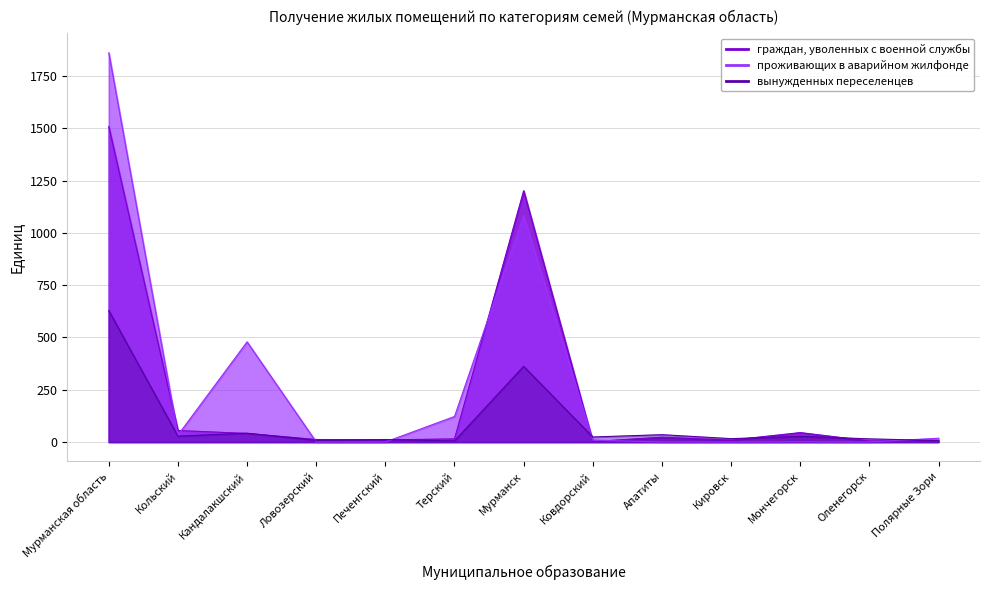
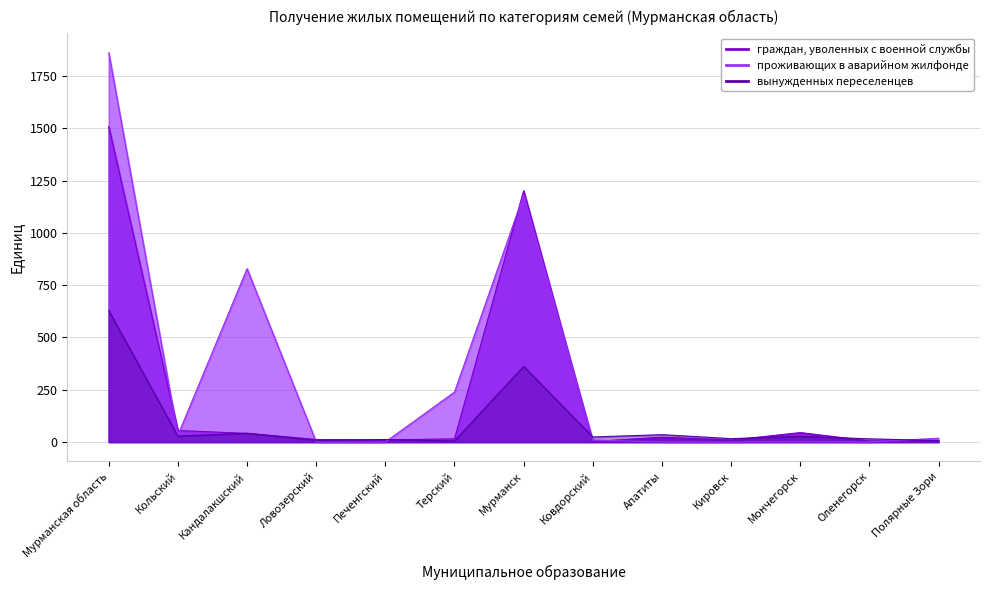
  {
    "проживающих в аварийном жилфонде": {
      "Мурманская область": 1860,
-     "Кандалакшский": 480,
-     "Терский": 120,
-     "Мурманск": 1080,
+     "Кандалакшский": 830,
+     "Терский": 240,
+     "Мурманск": 1180,
      "Апатиты": 0,
      "Мончегорск": 0
    }
  }
